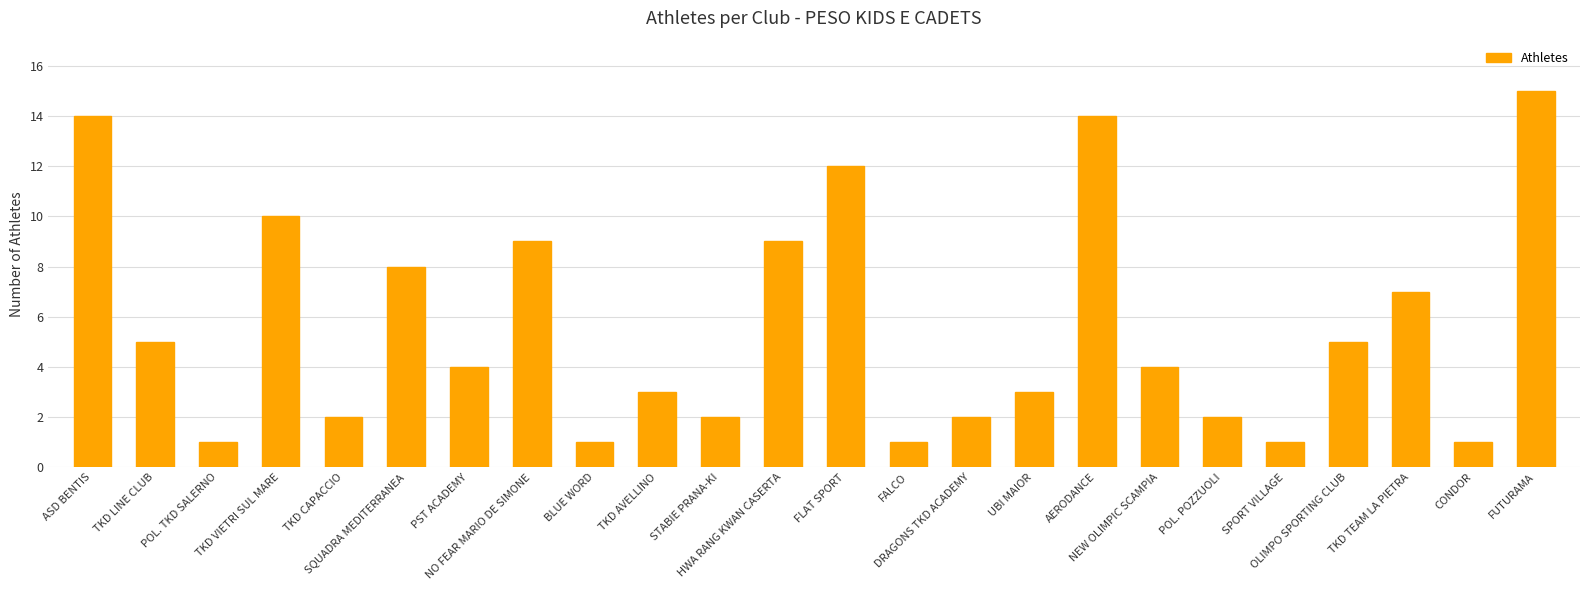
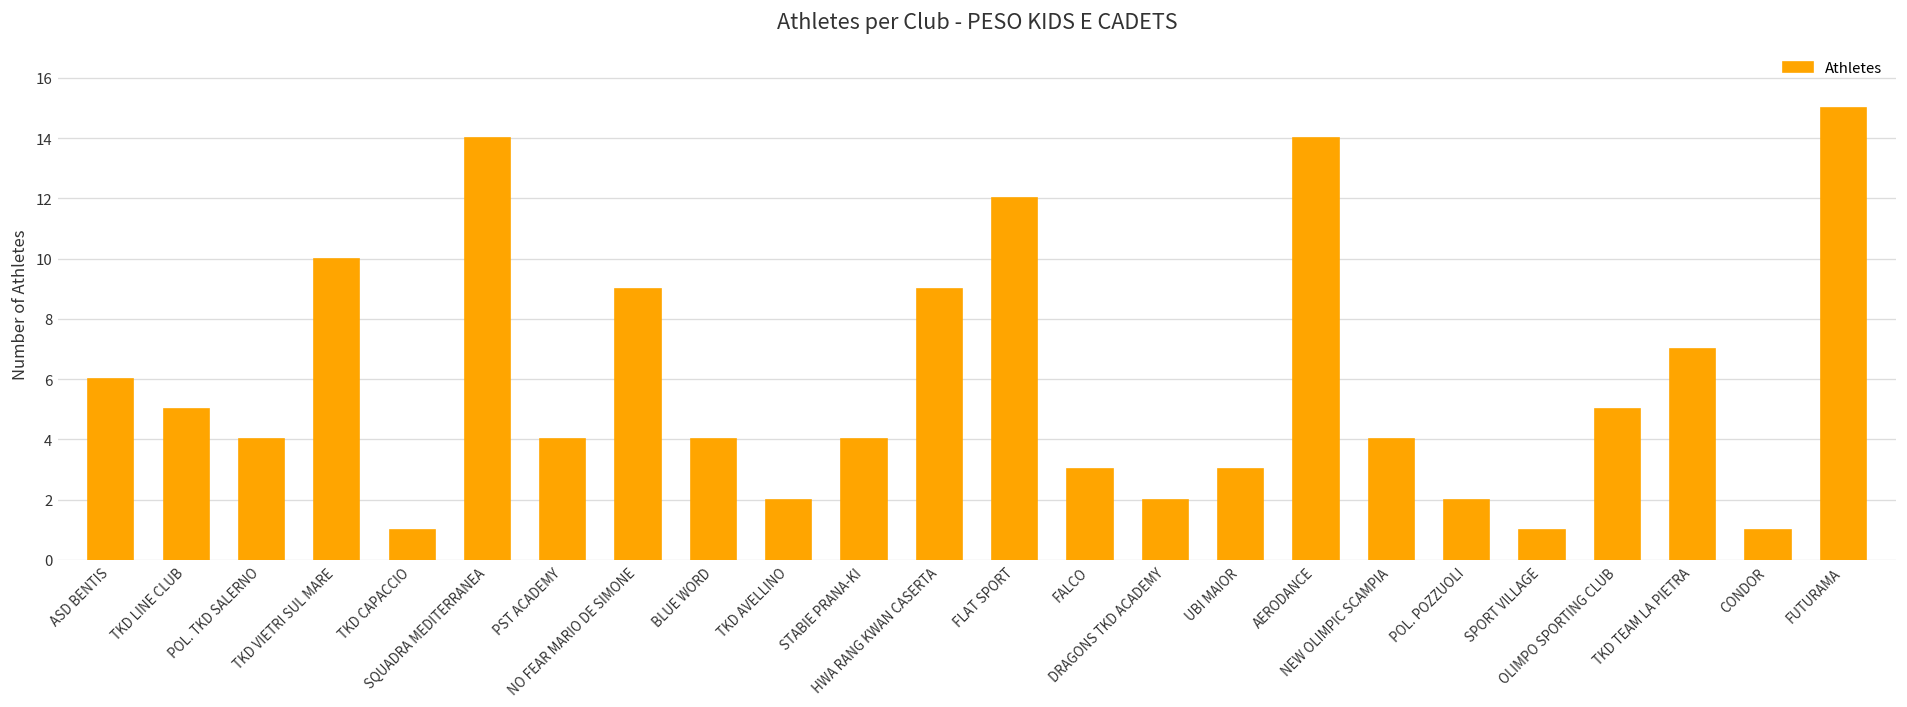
  {
-   "ASD BENTIS": 14,
+   "ASD BENTIS": 6,
    "TKD LINE CLUB": 5,
-   "POL. TKD SALERNO": 1,
+   "POL. TKD SALERNO": 4,
    "TKD VIETRI SUL MARE": 10,
-   "TKD CAPACCIO": 2,
-   "SQUADRA MEDITERRANEA": 8,
+   "TKD CAPACCIO": 1,
+   "SQUADRA MEDITERRANEA": 14,
    "PST ACADEMY": 4,
    "NO FEAR MARIO DE SIMONE": 9,
-   "BLUE WORD": 1,
-   "TKD AVELLINO": 3,
-   "STABIE PRANA-KI": 2,
+   "BLUE WORD": 4,
+   "TKD AVELLINO": 2,
+   "STABIE PRANA-KI": 4,
    "HWA RANG KWAN CASERTA": 9,
    "FLAT SPORT": 12,
-   "FALCO": 1,
+   "FALCO": 3,
    "DRAGONS TKD ACADEMY": 2,
    "UBI MAIOR": 3,
    "AERODANCE": 14,
    "NEW OLIMPIC SCAMPIA": 4,
    "POL. POZZUOLI": 2,
    "SPORT VILLAGE": 1,
    "OLIMPO SPORTING CLUB": 5,
    "TKD TEAM LA PIETRA": 7,
    "CONDOR": 1,
    "FUTURAMA": 15
  }
